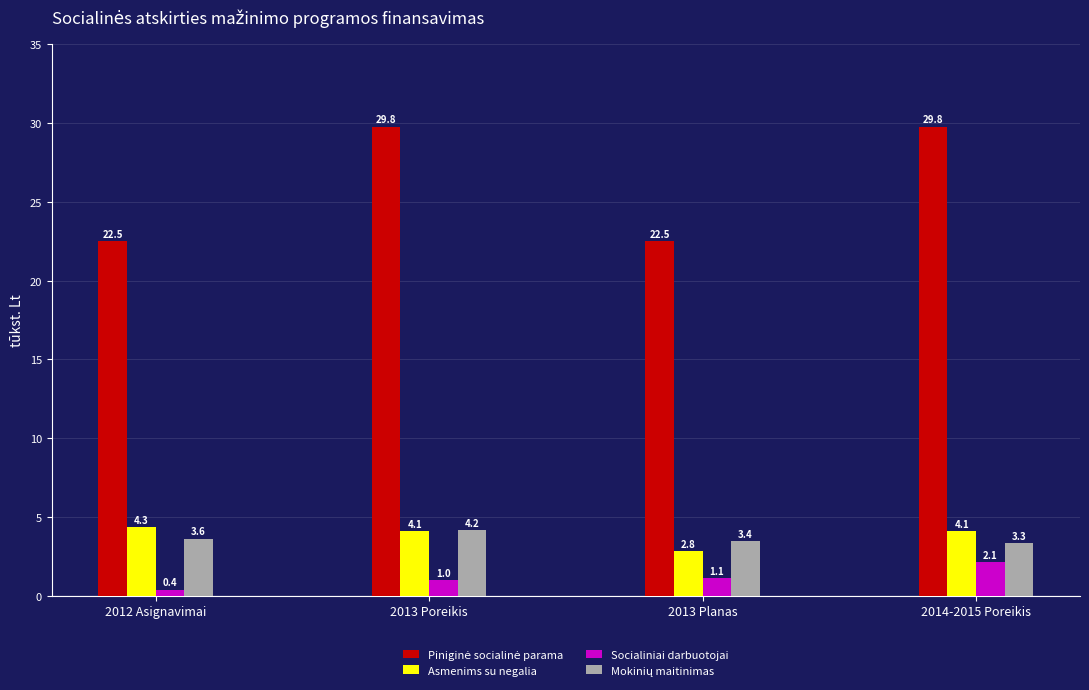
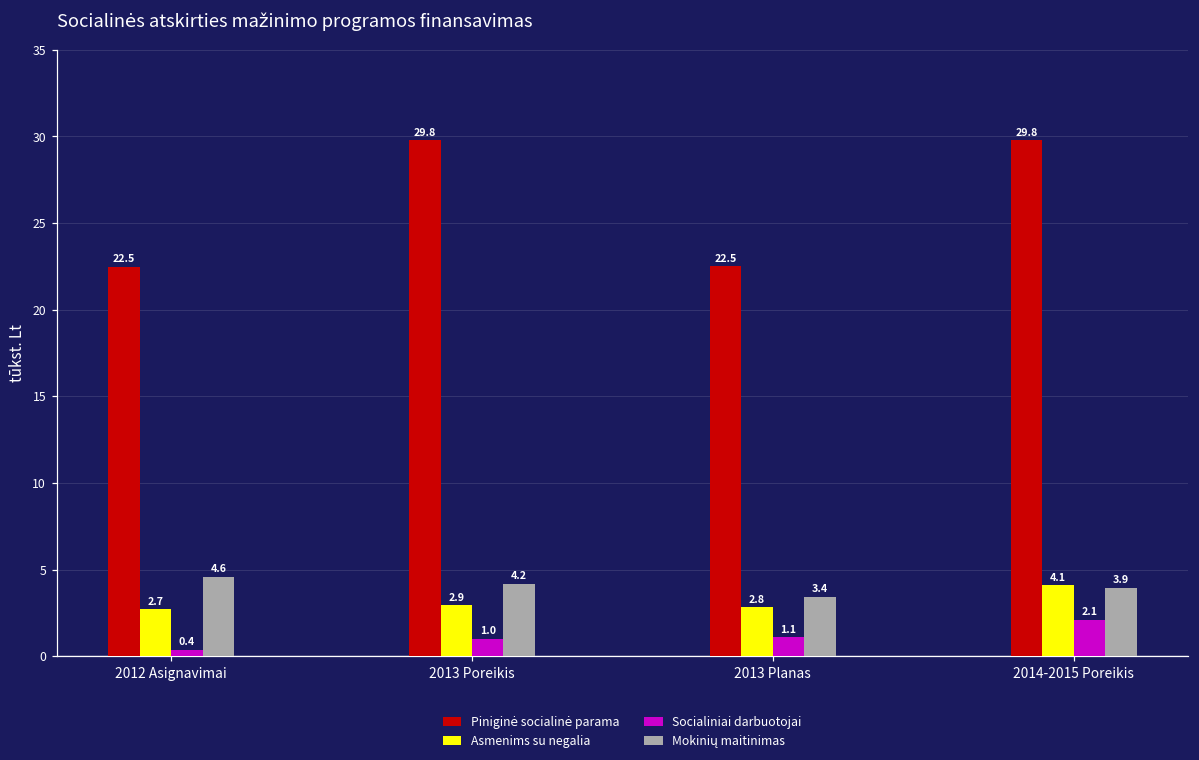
  {
    "Asmenims su negalia": {
-     "2012 Asignavimai": 4.3,
-     "2013 Poreikis": 4.1
+     "2012 Asignavimai": 2.7,
+     "2013 Poreikis": 2.9
    },
    "Mokinių maitinimas": {
-     "2012 Asignavimai": 3.6,
-     "2014-2015 Poreikis": 3.3
+     "2012 Asignavimai": 4.6,
+     "2014-2015 Poreikis": 3.9
    }
  }
